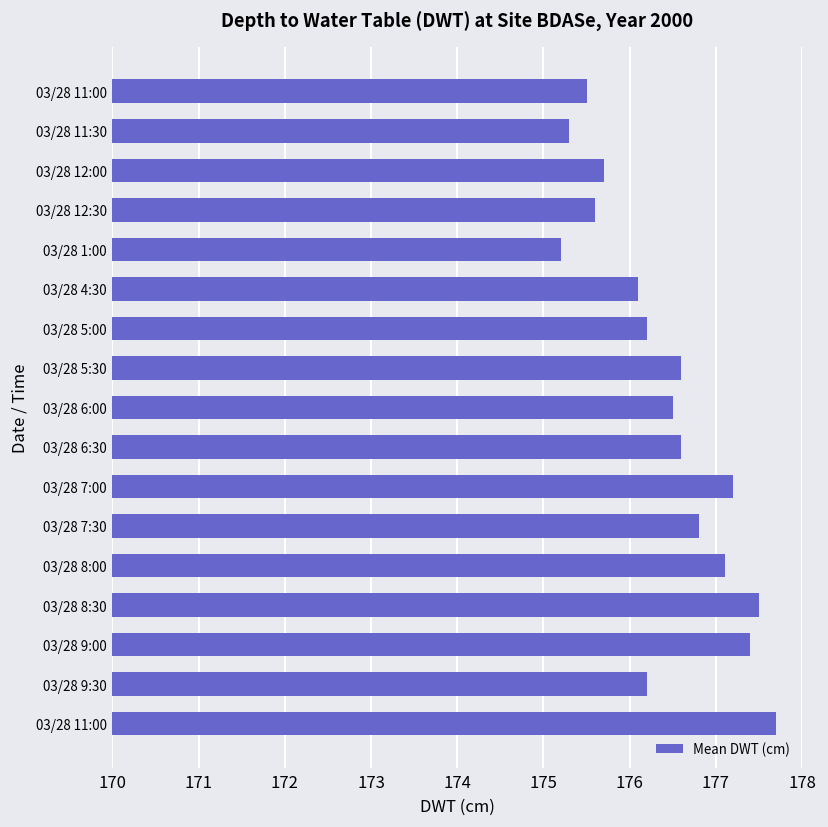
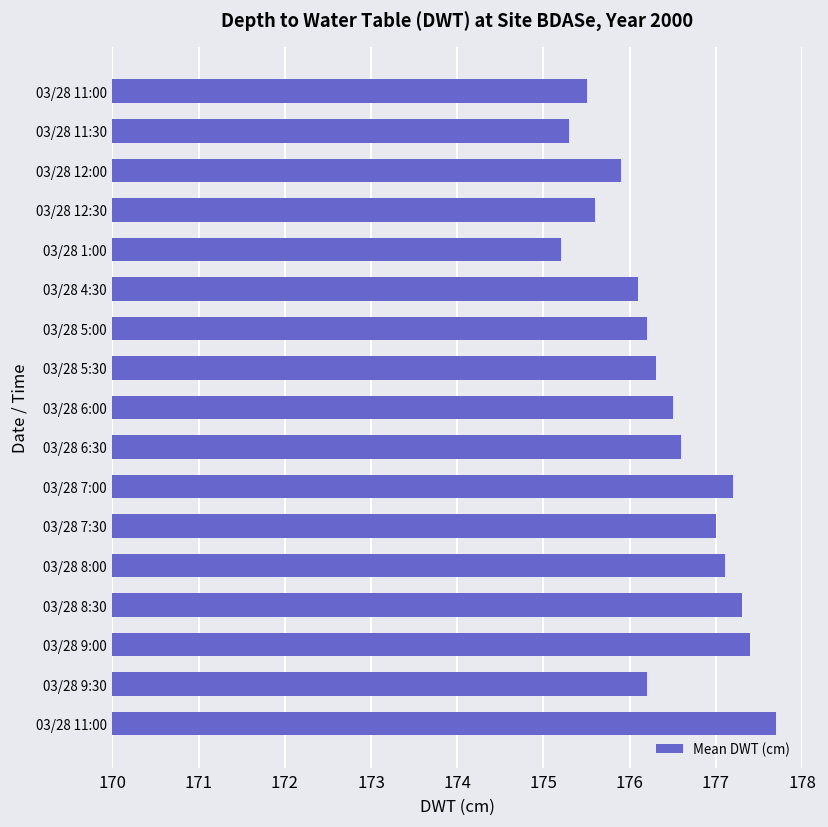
  {
    "03/28 11:30": 175.3,
-   "03/28 12:00": 175.7,
+   "03/28 12:00": 175.9,
    "03/28 12:30": 175.6,
    "03/28 1:00": 175.2,
    "03/28 4:30": 176.1,
    "03/28 5:00": 176.2,
-   "03/28 5:30": 176.6,
+   "03/28 5:30": 176.3,
    "03/28 6:00": 176.5,
    "03/28 6:30": 176.6,
    "03/28 7:00": 177.2,
-   "03/28 7:30": 176.8,
+   "03/28 7:30": 177.0,
    "03/28 8:00": 177.1,
-   "03/28 8:30": 177.5,
+   "03/28 8:30": 177.3,
    "03/28 9:00": 177.4,
    "03/28 9:30": 176.2
  }
